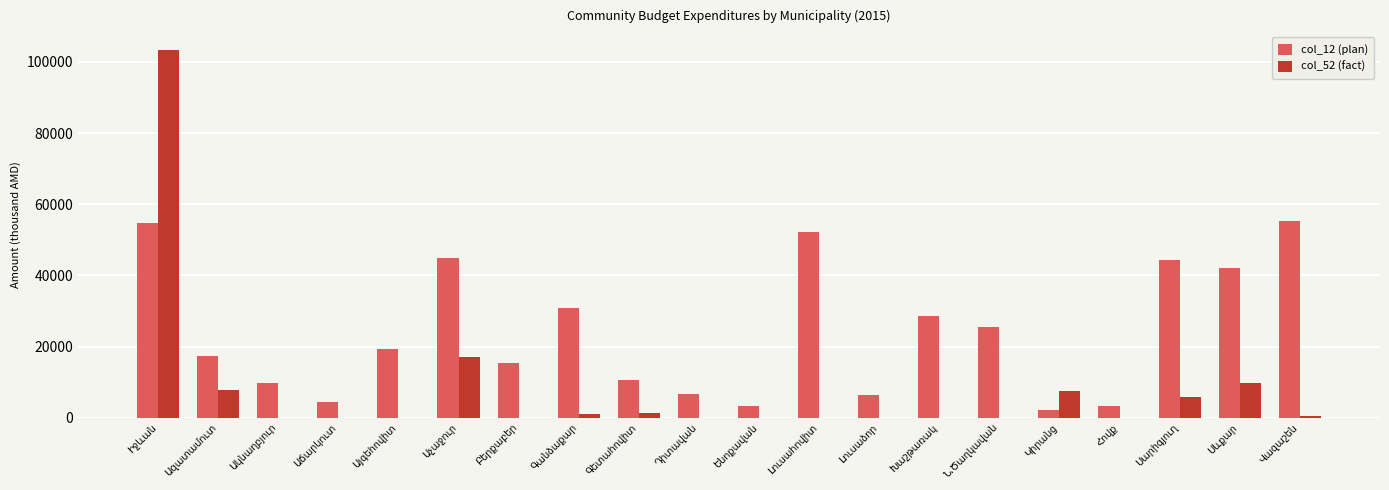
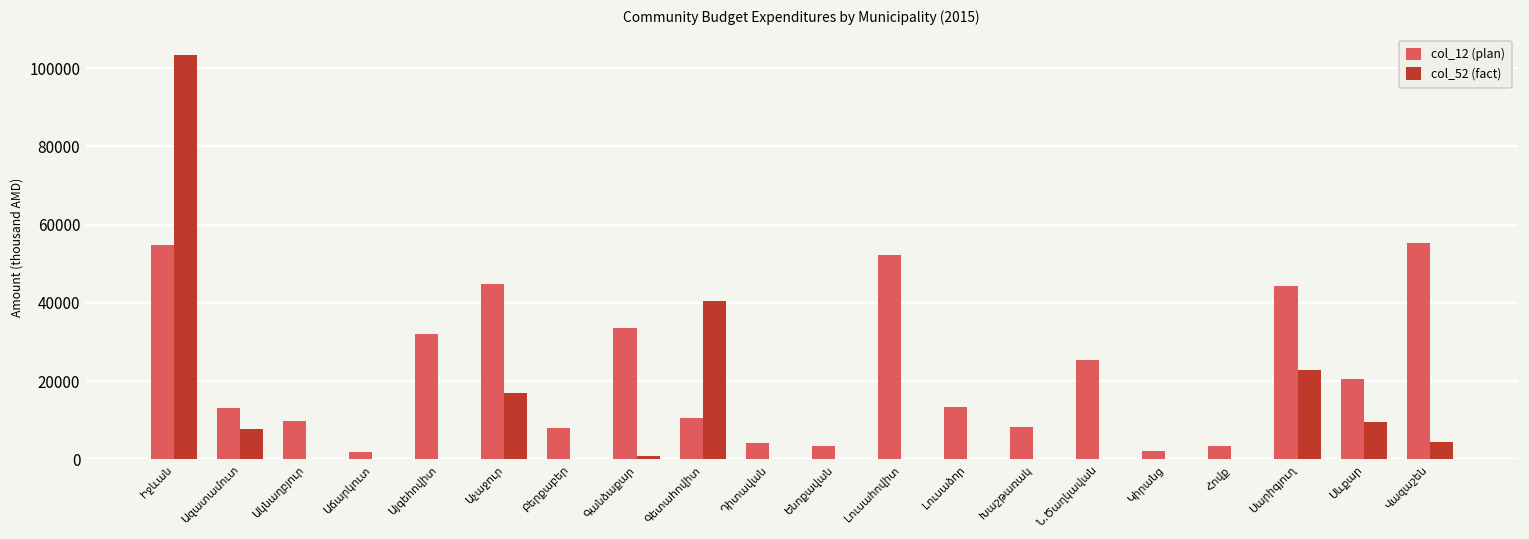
  {
    "col_12 (plan)": {
      "Իջևան": 55000,
-     "Ազատամուտ": 17000,
+     "Ազատամուտ": 13000,
      "Ակնաղբյուր": 10000,
-     "Աճարկուտ": 5000,
-     "Այգեհովիտ": 19000,
+     "Աճարկուտ": 2000,
+     "Այգեհովիտ": 32000,
      "Աչաջուր": 45000,
-     "Բերքաբեր": 15000,
-     "Գանձաքար": 31000,
+     "Բերքաբեր": 8000,
+     "Գանձաքար": 34000,
      "Գետահովիտ": 11000,
-     "Դիտավան": 7000,
+     "Դիտավան": 4000,
      "Ենոքավան": 3000,
      "Լուսահովիտ": 52000,
-     "Լուսաձոր": 6000,
-     "Խաշթառակ": 28000,
+     "Լուսաձոր": 13000,
+     "Խաշթառակ": 8000,
      "Ն.Ծաղկավան": 25000,
      "Կիրանց": 2000,
      "Հովք": 3000,
      "Սարիգյուղ": 44000,
-     "Սևքար": 42000,
+     "Սևքար": 21000,
      "Վազաշեն": 55000
    },
    "col_52 (fact)": {
      "Իջևան": 103000,
      "Ազատամուտ": 8000,
      "Ակնաղբյուր": 0,
      "Աճարկուտ": 0,
      "Այգեհովիտ": 0,
      "Աչաջուր": 17000,
      "Բերքաբեր": 0,
      "Գանձաքար": 1000,
-     "Գետահովիտ": 1000,
+     "Գետահովիտ": 40000,
      "Դիտավան": 0,
      "Ենոքավան": 0,
      "Լուսահովիտ": 0,
      "Լուսաձոր": 0,
      "Խաշթառակ": 0,
      "Ն.Ծաղկավան": 0,
-     "Կիրանց": 8000,
+     "Կիրանց": 0,
      "Հովք": 0,
-     "Սարիգյուղ": 6000,
+     "Սարիգյուղ": 23000,
      "Սևքար": 10000,
-     "Վազաշեն": 0
+     "Վազաշեն": 4000
    }
  }
